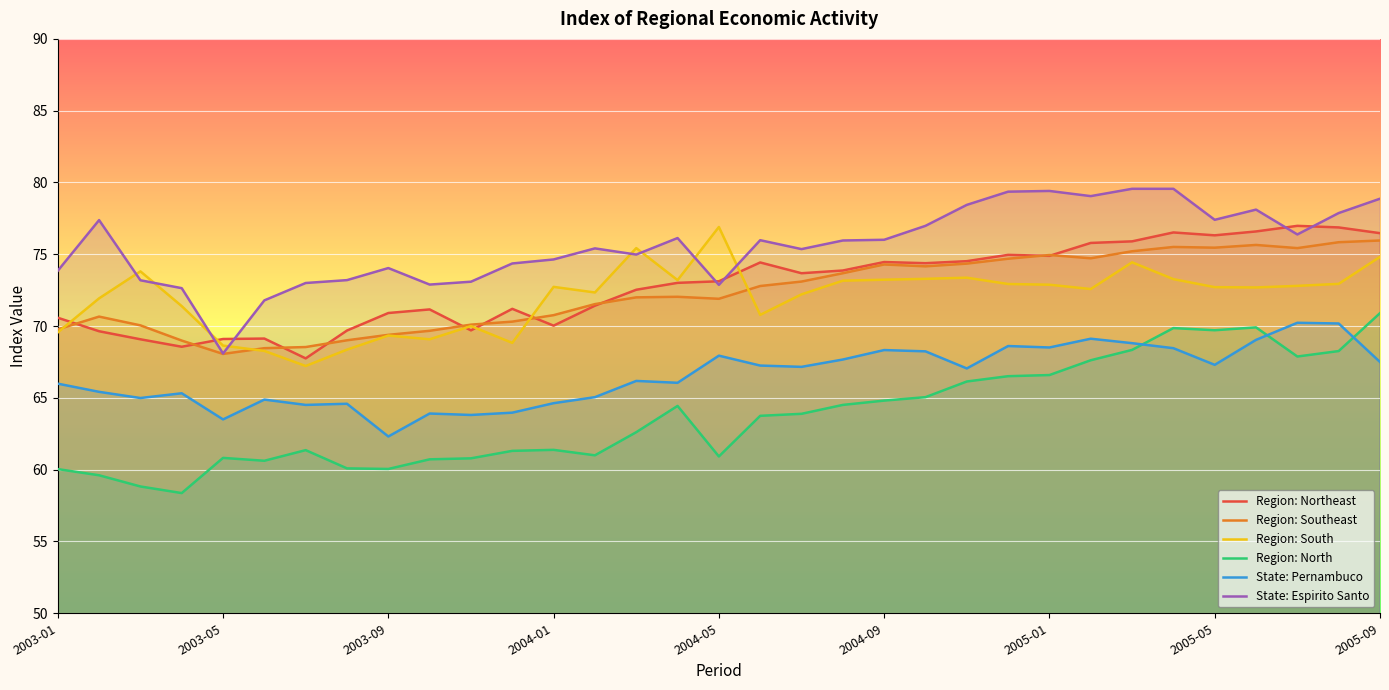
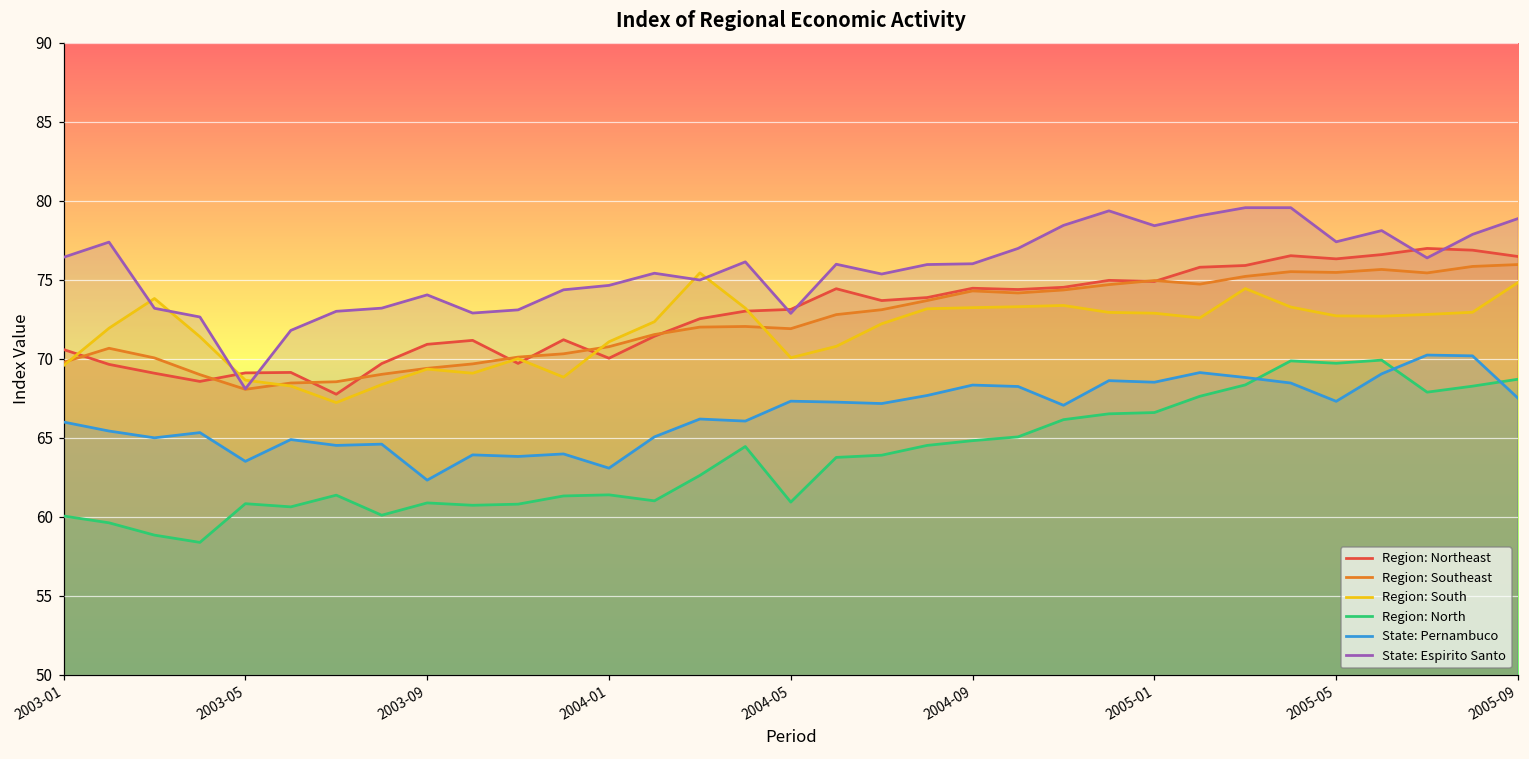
  {
    "Region: South": {
      "2003-01": 69.6,
      "2003-05": 68.6,
-     "2004-01": 72.7,
-     "2004-05": 76.9,
+     "2004-01": 71.1,
+     "2004-05": 70.1,
      "2004-09": 73.2,
      "2005-01": 72.9,
      "2005-05": 72.7,
      "2005-09": 74.8
    },
    "Region: North": {
      "2003-01": 60.0,
      "2003-05": 60.8,
-     "2003-09": 60.1,
+     "2003-09": 60.9,
      "2004-01": 61.4,
      "2004-05": 60.9,
      "2004-09": 64.8,
      "2005-01": 66.6,
      "2005-05": 69.7,
-     "2005-09": 70.9
+     "2005-09": 68.7
    },
    "State: Pernambuco": {
      "2003-01": 66.0,
      "2003-05": 63.5,
      "2003-09": 62.3,
-     "2004-01": 64.6,
-     "2004-05": 67.9,
+     "2004-01": 63.1,
+     "2004-05": 67.3,
      "2004-09": 68.3,
      "2005-01": 68.5,
      "2005-05": 67.3,
      "2005-09": 67.5
    },
    "State: Espirito Santo": {
-     "2003-01": 73.9,
+     "2003-01": 76.4,
      "2003-09": 74.0,
      "2004-01": 74.6,
      "2004-05": 72.9,
      "2004-09": 76.0,
-     "2005-01": 79.4,
+     "2005-01": 78.4,
      "2005-05": 77.4,
      "2005-09": 78.9
    }
  }
